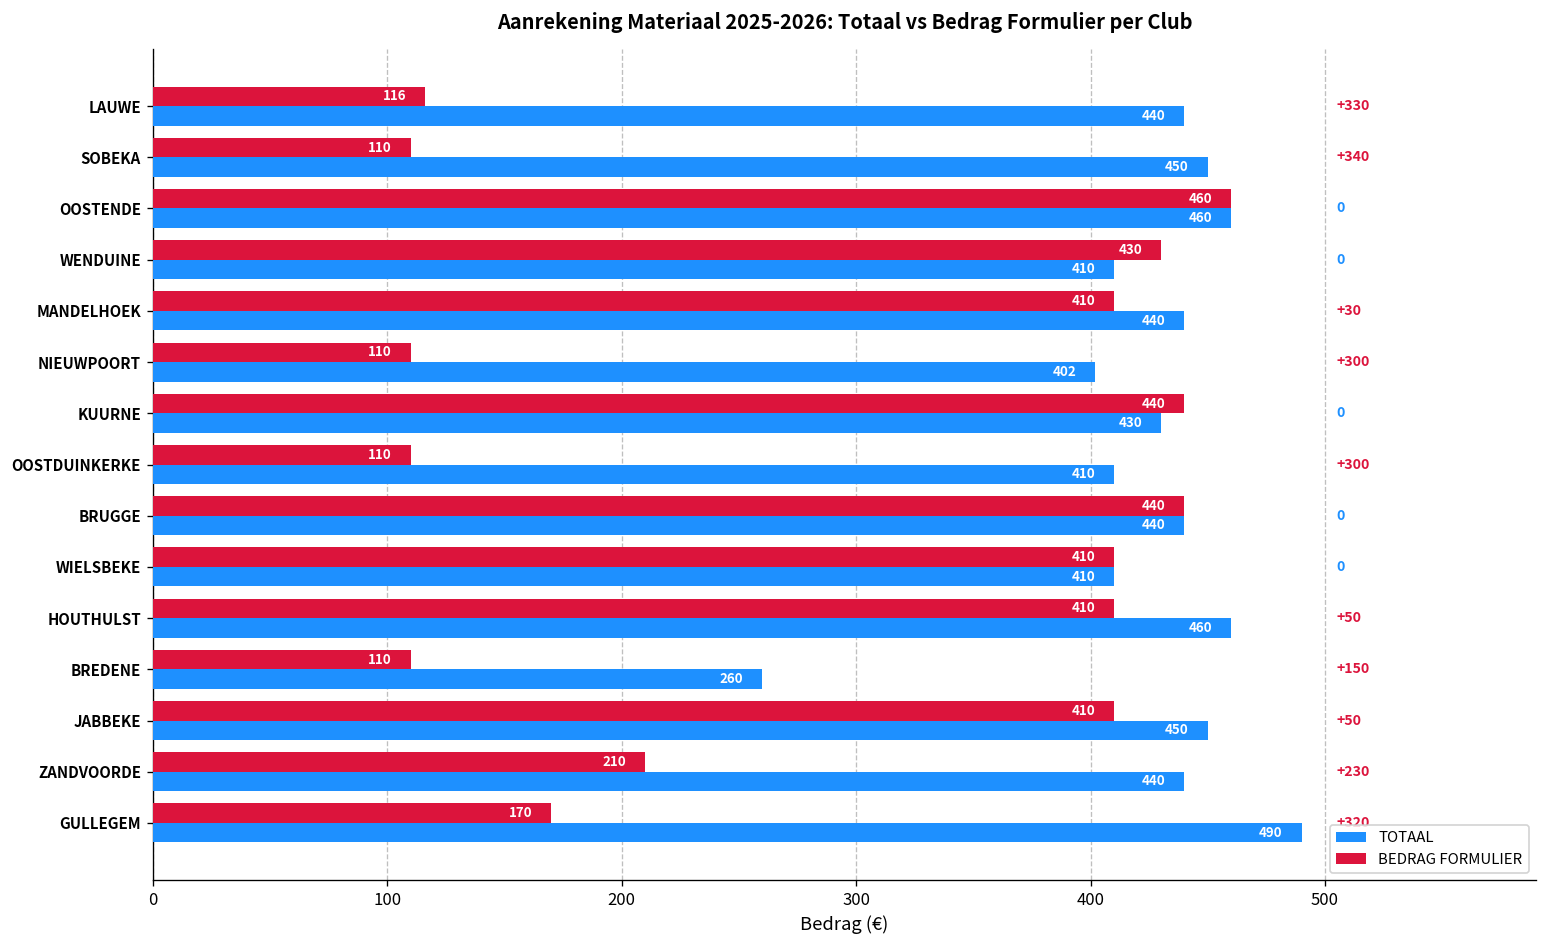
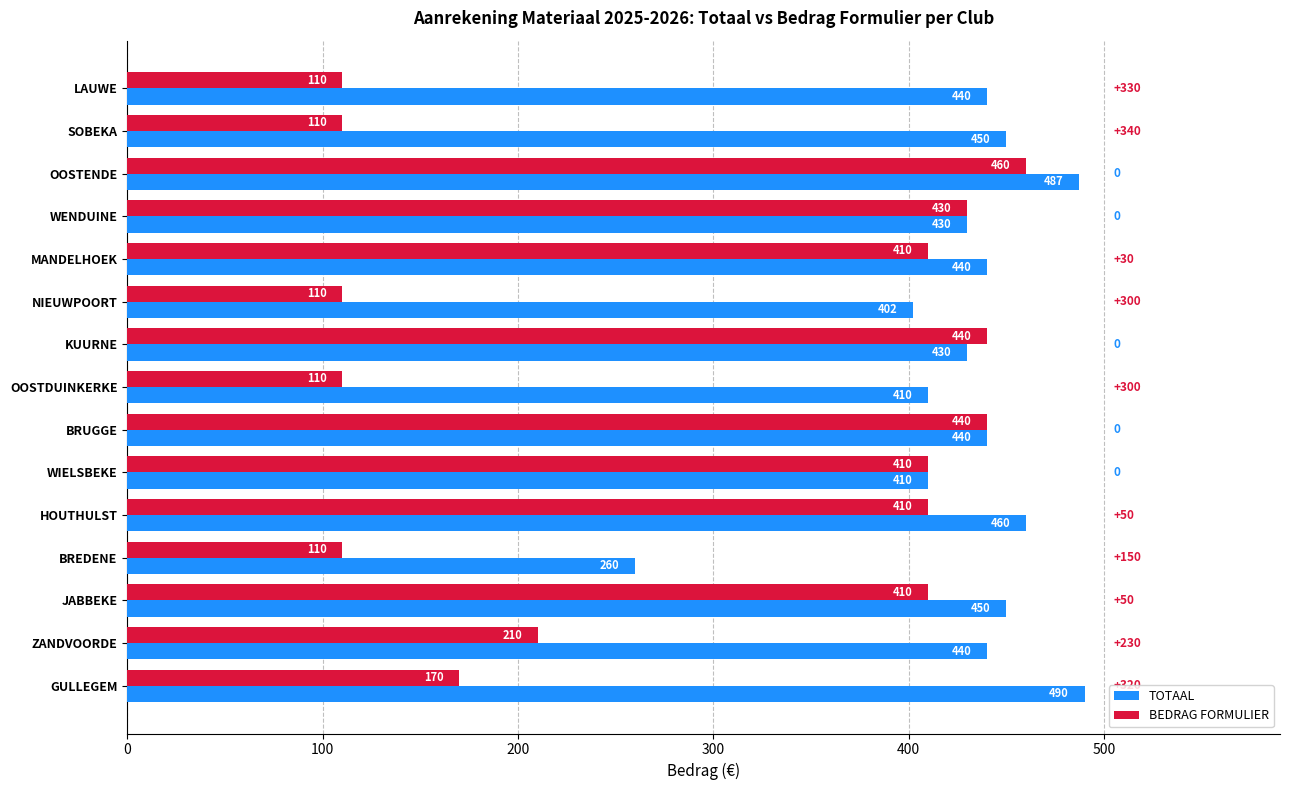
  {
    "TOTAAL": {
      "LAUWE": 440,
      "SOBEKA": 450,
-     "OOSTENDE": 460,
-     "WENDUINE": 410,
+     "OOSTENDE": 487,
+     "WENDUINE": 430,
      "MANDELHOEK": 440,
      "NIEUWPOORT": 402,
      "KUURNE": 430,
      "OOSTDUINKERKE": 410,
      "BRUGGE": 440,
      "WIELSBEKE": 410,
      "HOUTHULST": 460,
      "BREDENE": 260,
      "JABBEKE": 450,
      "ZANDVOORDE": 440,
      "GULLEGEM": 490
    },
    "BEDRAG FORMULIER": {
-     "LAUWE": 116,
+     "LAUWE": 110,
      "SOBEKA": 110,
      "OOSTENDE": 460,
      "WENDUINE": 430,
      "MANDELHOEK": 410,
      "NIEUWPOORT": 110,
      "KUURNE": 440,
      "OOSTDUINKERKE": 110,
      "BRUGGE": 440,
      "WIELSBEKE": 410,
      "HOUTHULST": 410,
      "BREDENE": 110,
      "JABBEKE": 410,
      "ZANDVOORDE": 210,
      "GULLEGEM": 170
    }
  }
